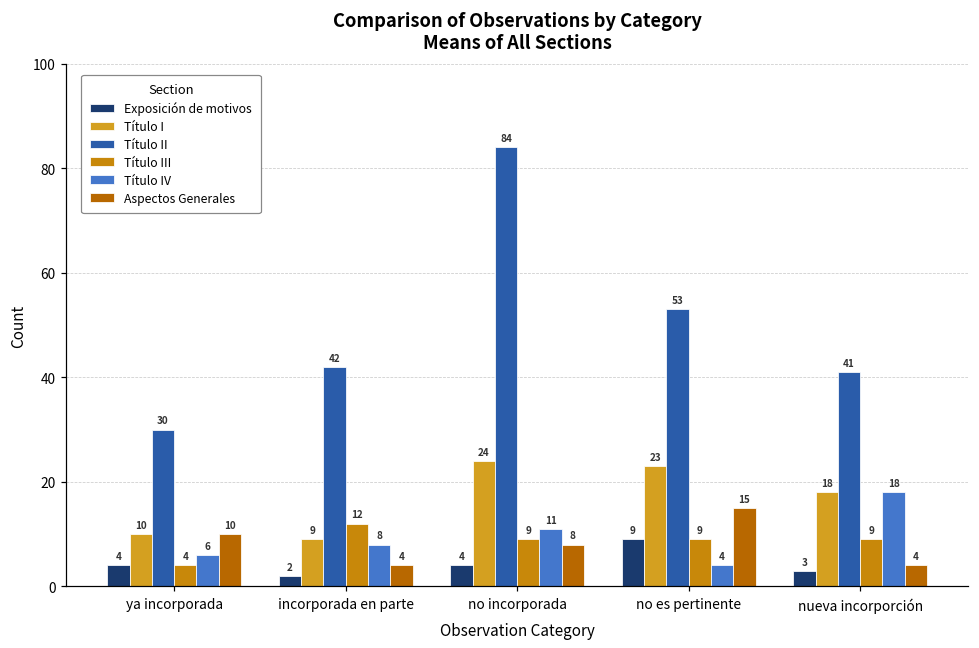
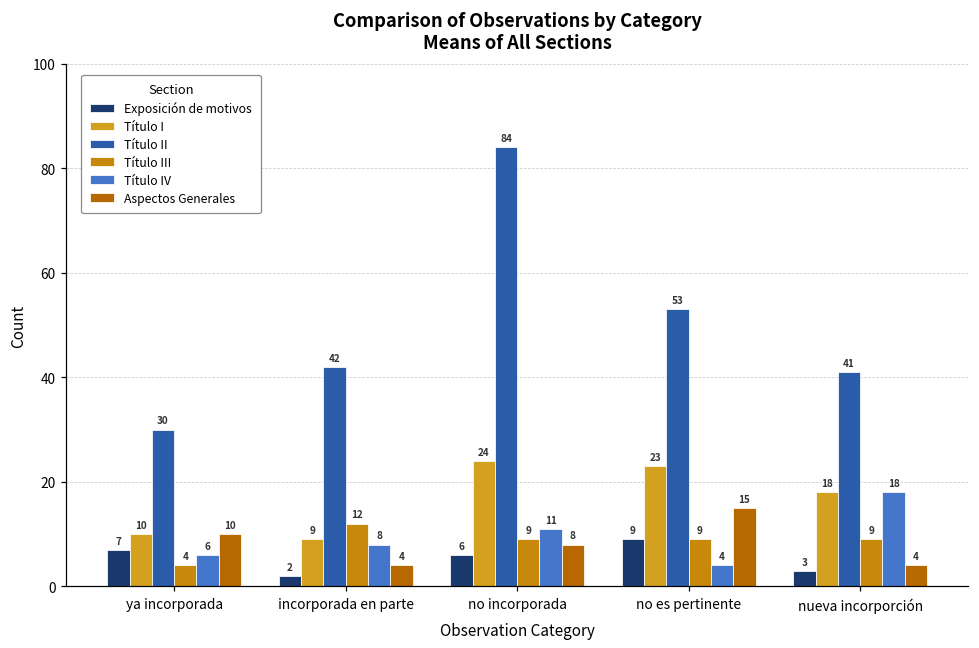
  {
    "Exposición de motivos": {
-     "ya incorporada": 4,
+     "ya incorporada": 7,
      "incorporada en parte": 2,
-     "no incorporada": 4,
+     "no incorporada": 6,
      "no es pertinente": 9,
      "nueva incorporción": 3
    }
  }
